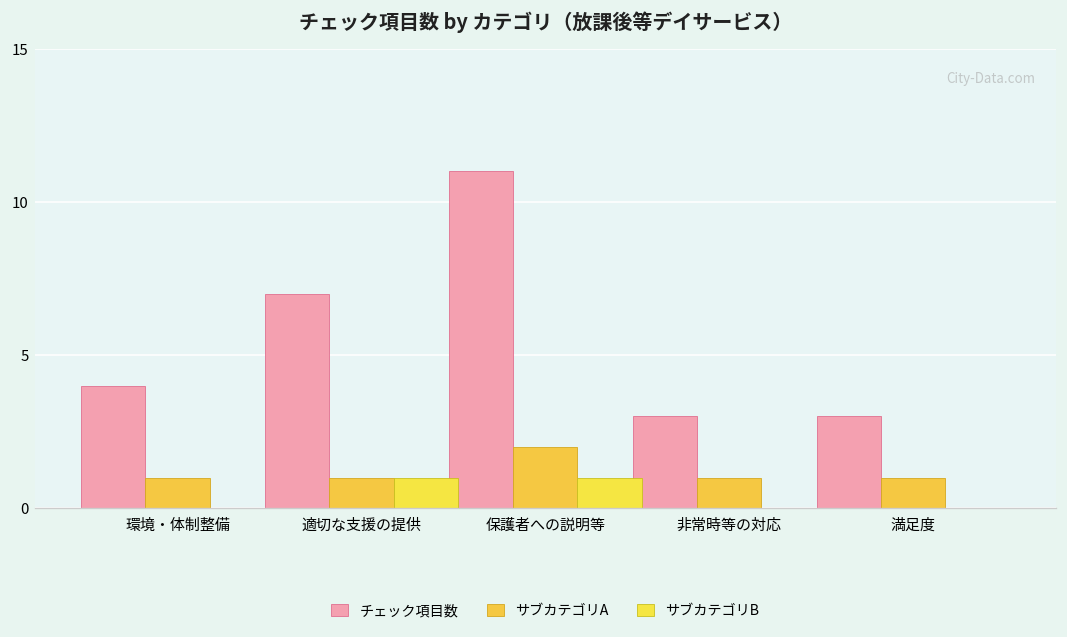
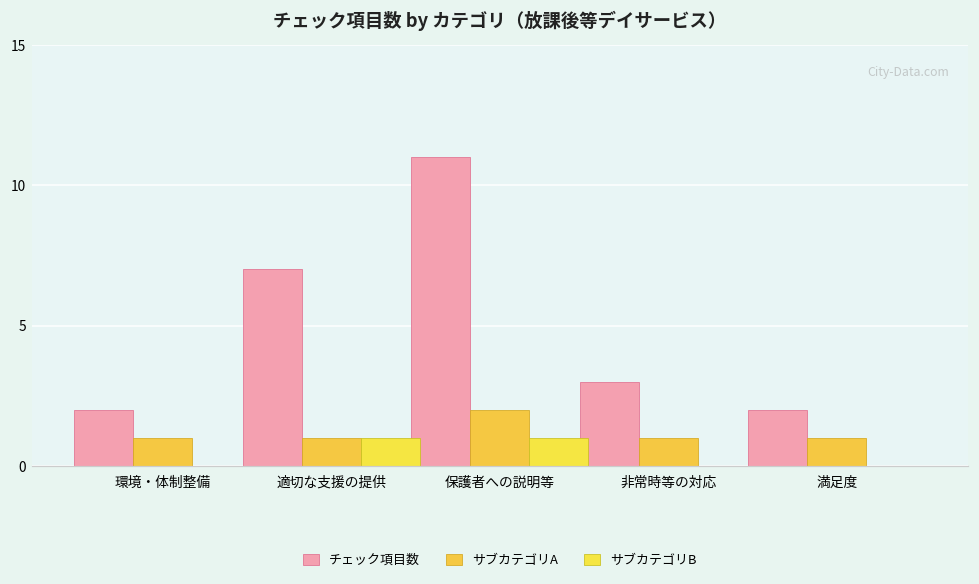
  {
    "チェック項目数": {
-     "環境・体制整備": 4,
+     "環境・体制整備": 2,
      "適切な支援の提供": 7,
      "保護者への説明等": 11,
      "非常時等の対応": 3,
-     "満足度": 3
+     "満足度": 2
    }
  }
